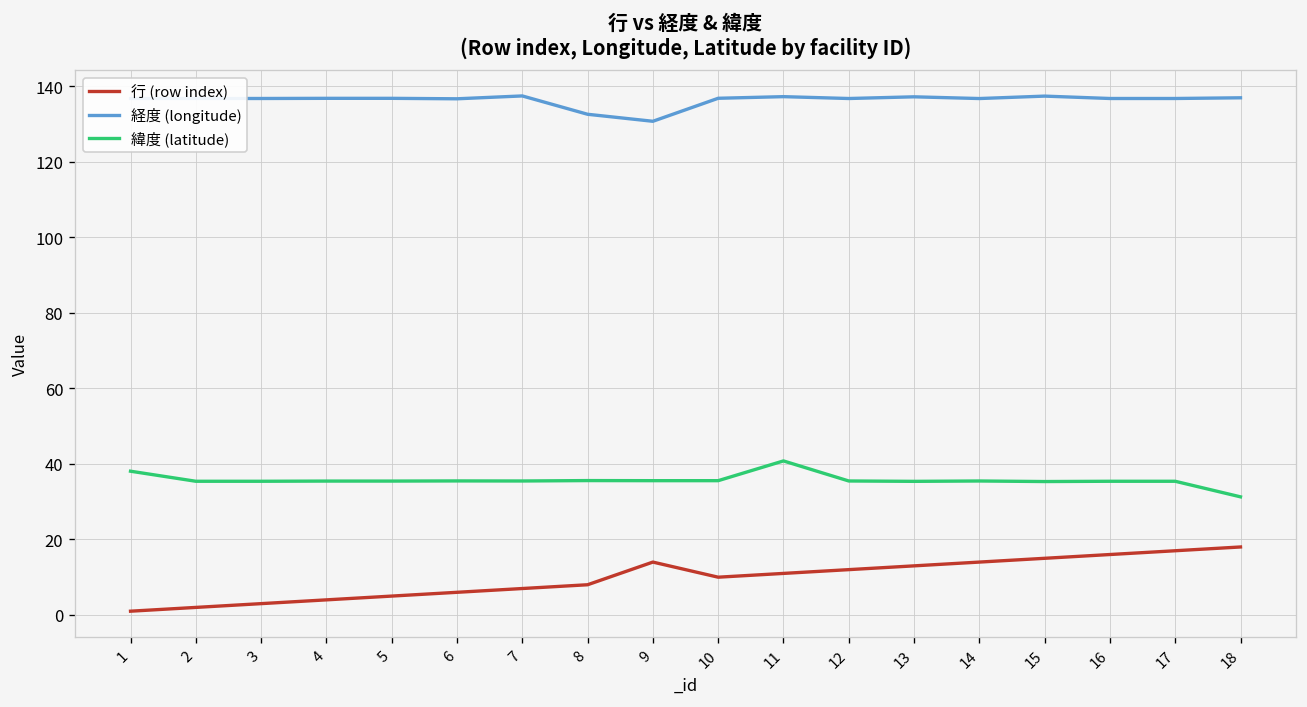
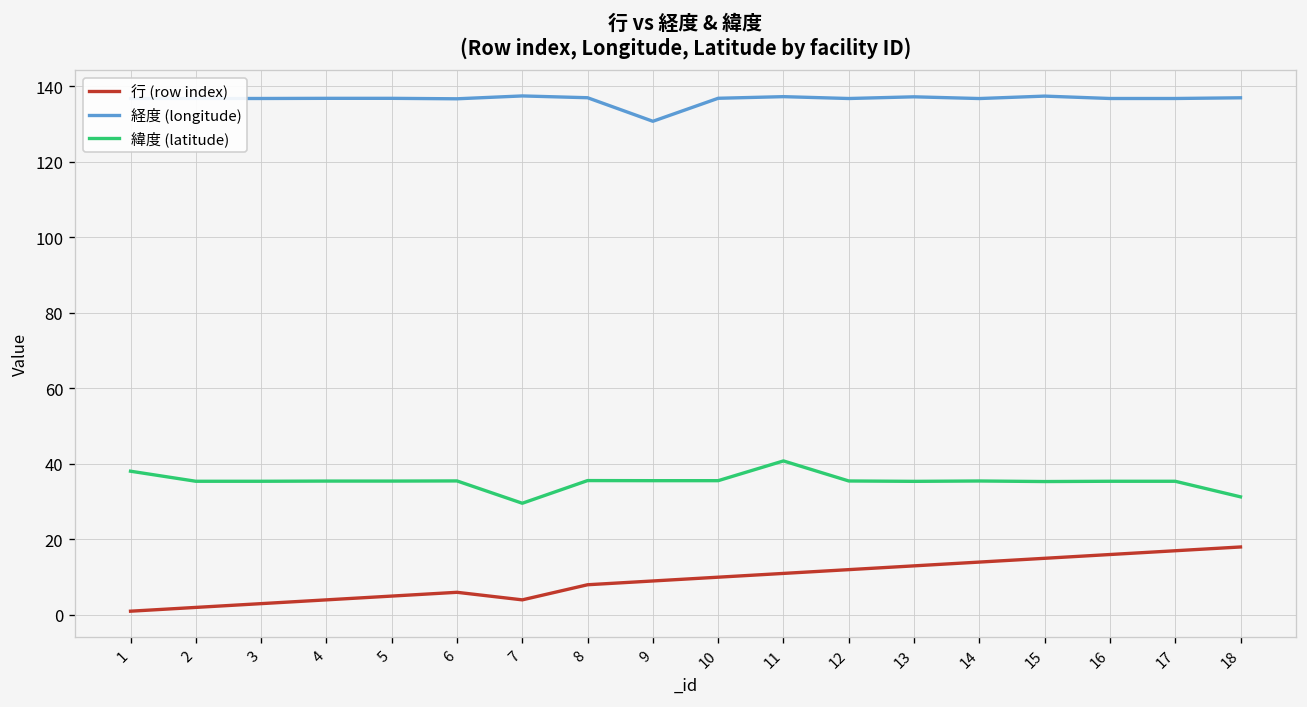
  {
    "行 (row index)": {
      "1": 1,
      "2": 2,
      "3": 3,
      "4": 4,
      "5": 5,
      "6": 6,
-     "7": 7,
+     "7": 4,
      "8": 8,
-     "9": 14,
+     "9": 9,
      "10": 10,
      "11": 11,
      "12": 12,
      "13": 13,
      "14": 14,
      "15": 15,
      "16": 16,
      "17": 17,
      "18": 18
    },
    "経度 (longitude)": {
      "3": 137,
      "4": 137,
      "5": 137,
      "6": 137,
      "7": 137,
-     "8": 133,
+     "8": 137,
      "9": 131,
      "10": 137,
      "11": 137,
      "12": 137,
      "13": 137,
      "14": 137,
      "15": 137,
      "16": 137,
      "17": 137,
      "18": 137
    },
    "緯度 (latitude)": {
      "1": 38,
      "2": 35,
      "3": 35,
      "4": 35,
      "5": 35,
      "6": 35,
-     "7": 35,
+     "7": 30,
      "8": 36,
      "9": 36,
      "10": 36,
      "11": 41,
      "12": 35,
      "13": 35,
      "14": 35,
      "15": 35,
      "16": 35,
      "17": 35,
      "18": 31
    }
  }
